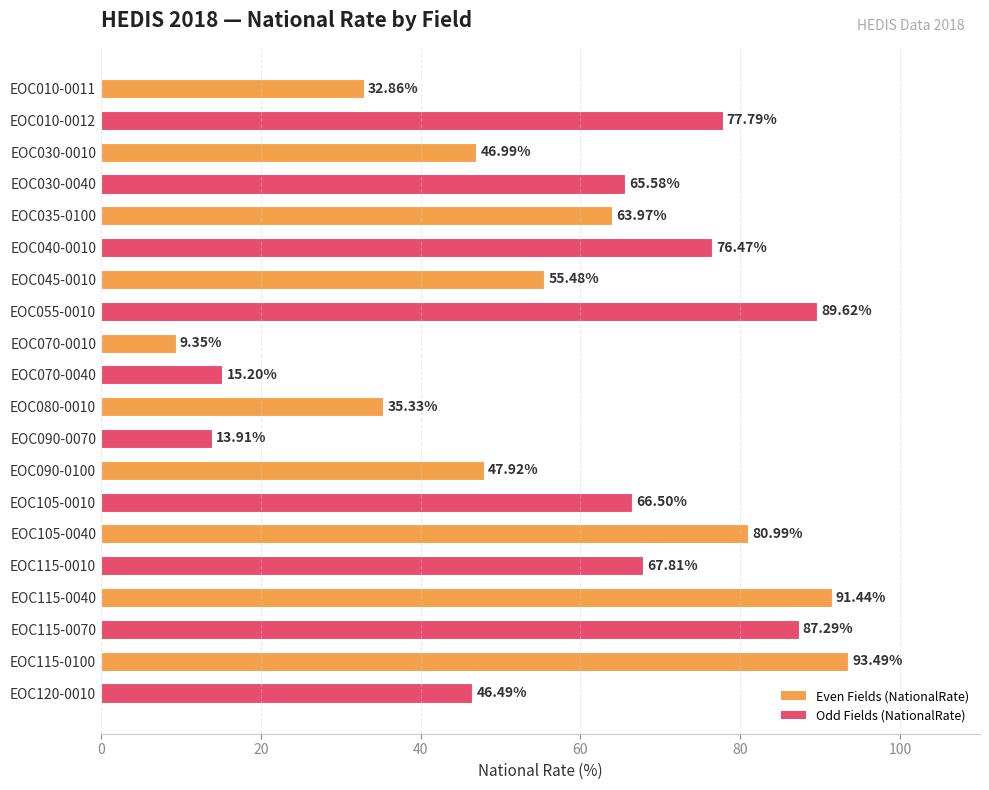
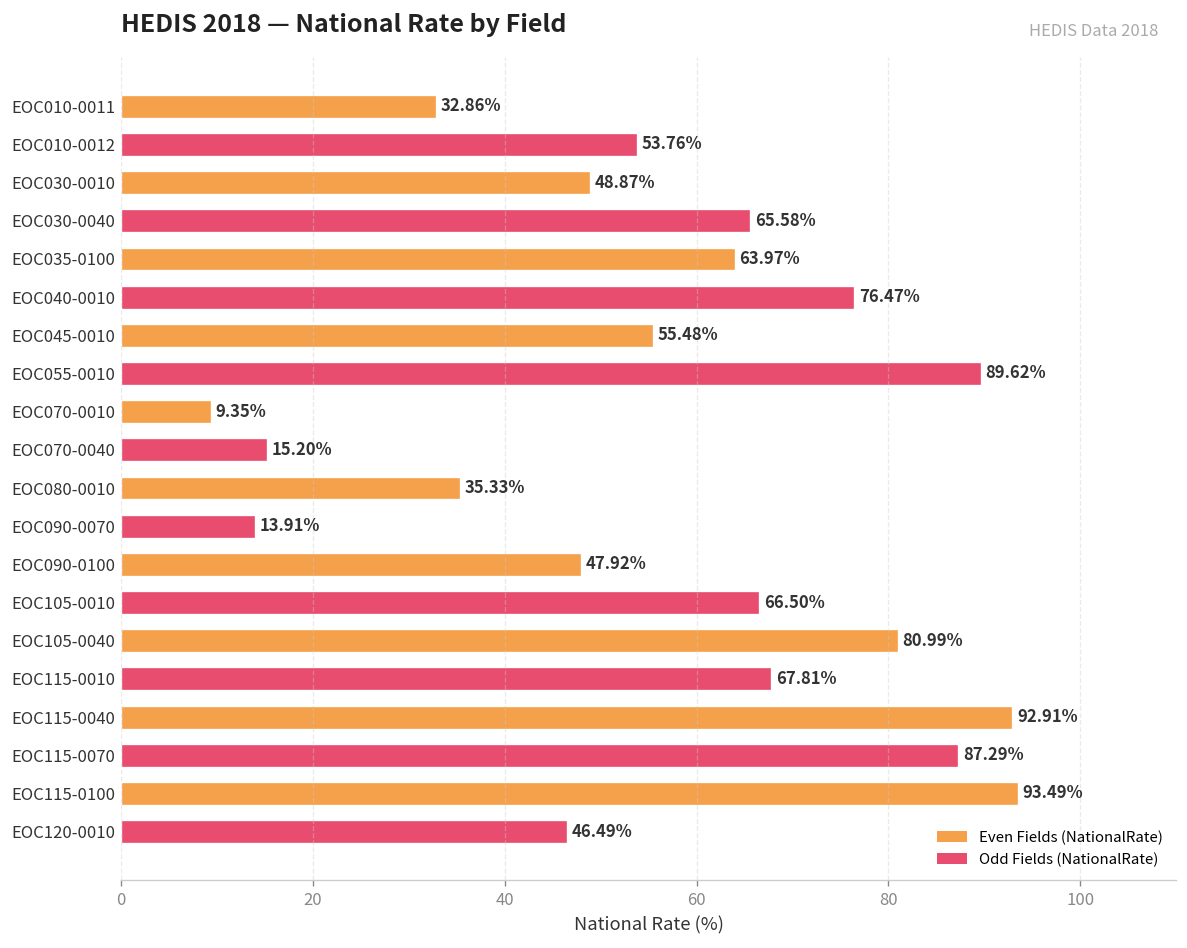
  {
    "EOC010-0011": "32.86%",
-   "EOC010-0012": "77.79%",
-   "EOC030-0010": "46.99%",
+   "EOC010-0012": "53.76%",
+   "EOC030-0010": "48.87%",
    "EOC030-0040": "65.58%",
    "EOC035-0100": "63.97%",
    "EOC040-0010": "76.47%",
    "EOC045-0010": "55.48%",
    "EOC055-0010": "89.62%",
    "EOC070-0010": "9.35%",
    "EOC070-0040": "15.20%",
    "EOC080-0010": "35.33%",
    "EOC090-0070": "13.91%",
    "EOC090-0100": "47.92%",
    "EOC105-0010": "66.50%",
    "EOC105-0040": "80.99%",
    "EOC115-0010": "67.81%",
-   "EOC115-0040": "91.44%",
+   "EOC115-0040": "92.91%",
    "EOC115-0070": "87.29%",
    "EOC115-0100": "93.49%",
    "EOC120-0010": "46.49%"
  }
